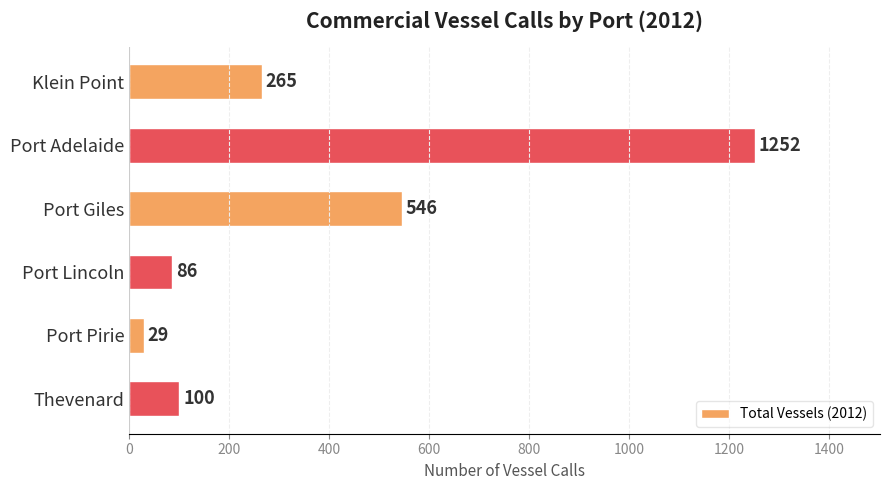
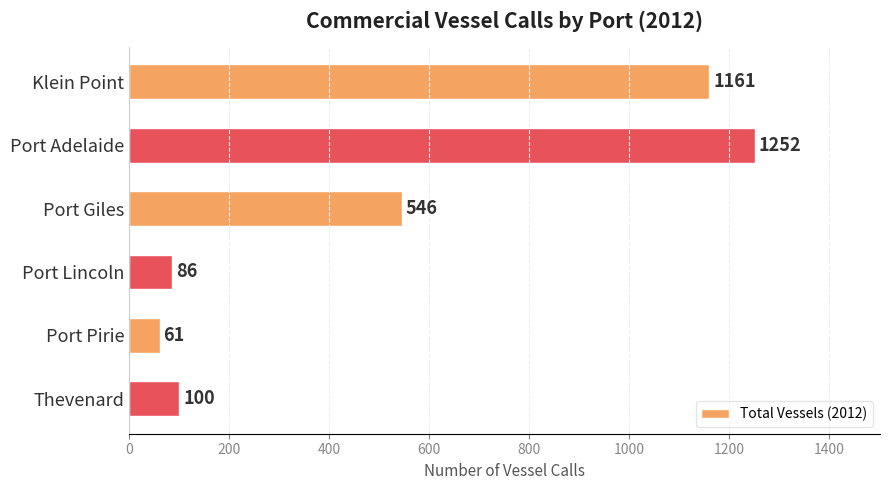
  {
-   "Klein Point": 265,
+   "Klein Point": 1161,
    "Port Adelaide": 1252,
    "Port Giles": 546,
    "Port Lincoln": 86,
-   "Port Pirie": 29,
+   "Port Pirie": 61,
    "Thevenard": 100
  }
